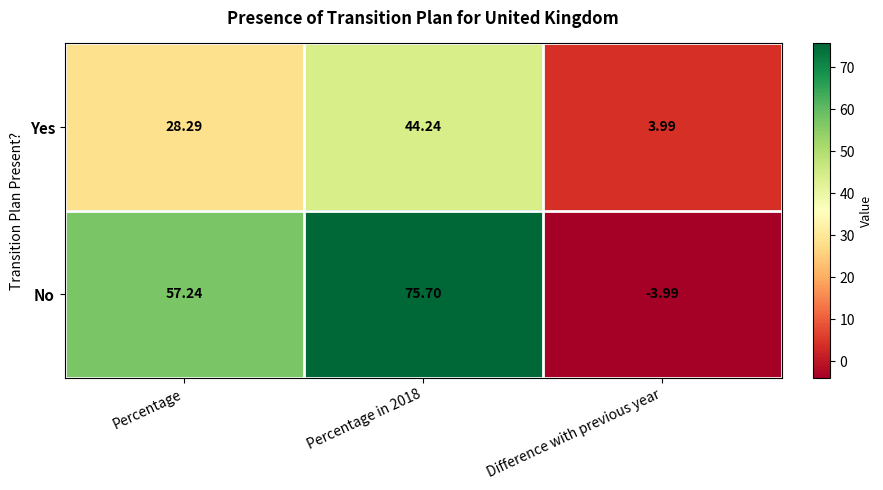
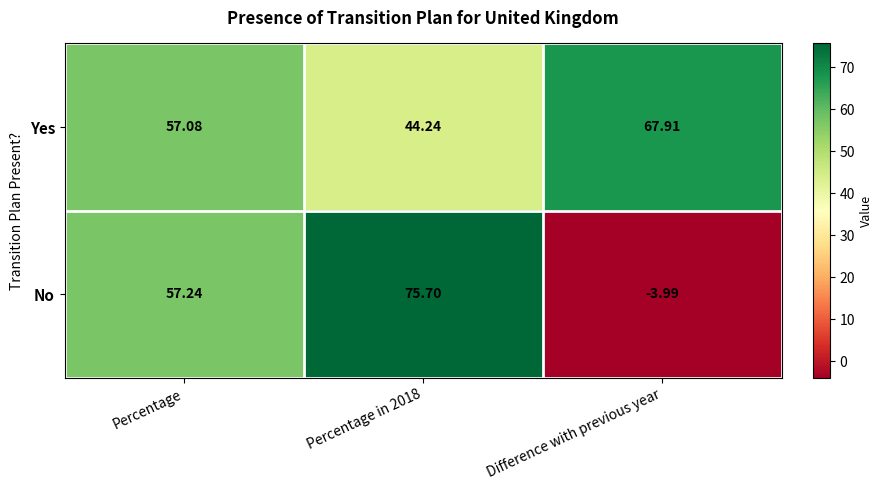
  {
    "Yes": {
-     "Percentage": 28.29,
+     "Percentage": 57.08,
      "Percentage in 2018": 44.24,
-     "Difference with previous year": 3.99
+     "Difference with previous year": 67.91
    },
    "No": {
      "Percentage": 57.24,
      "Percentage in 2018": 75.70,
      "Difference with previous year": -3.99
    }
  }
